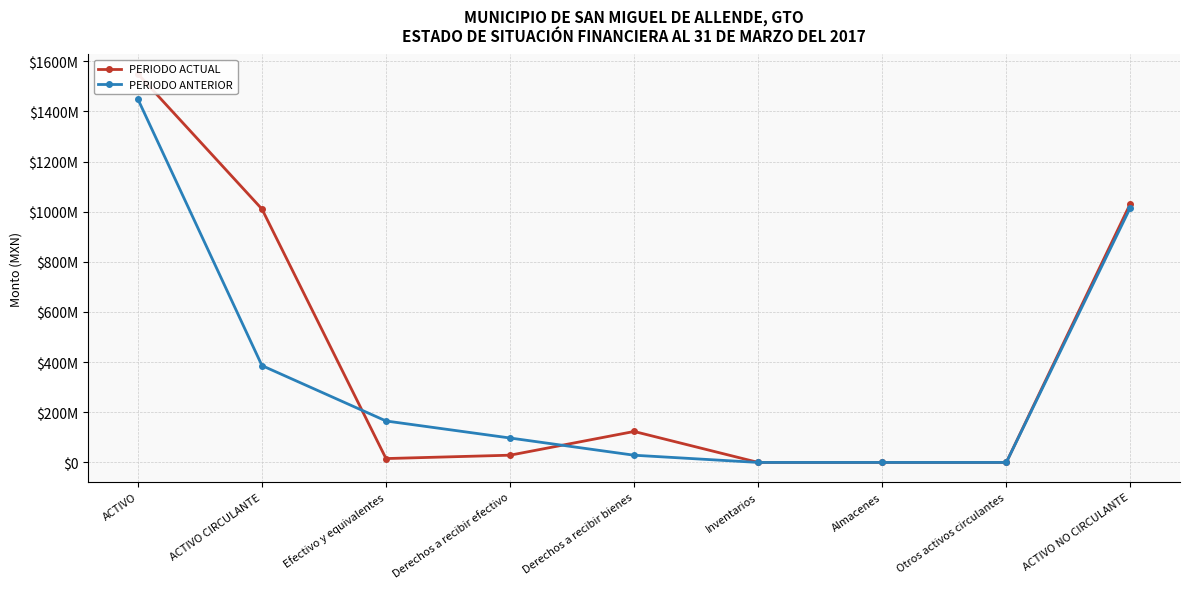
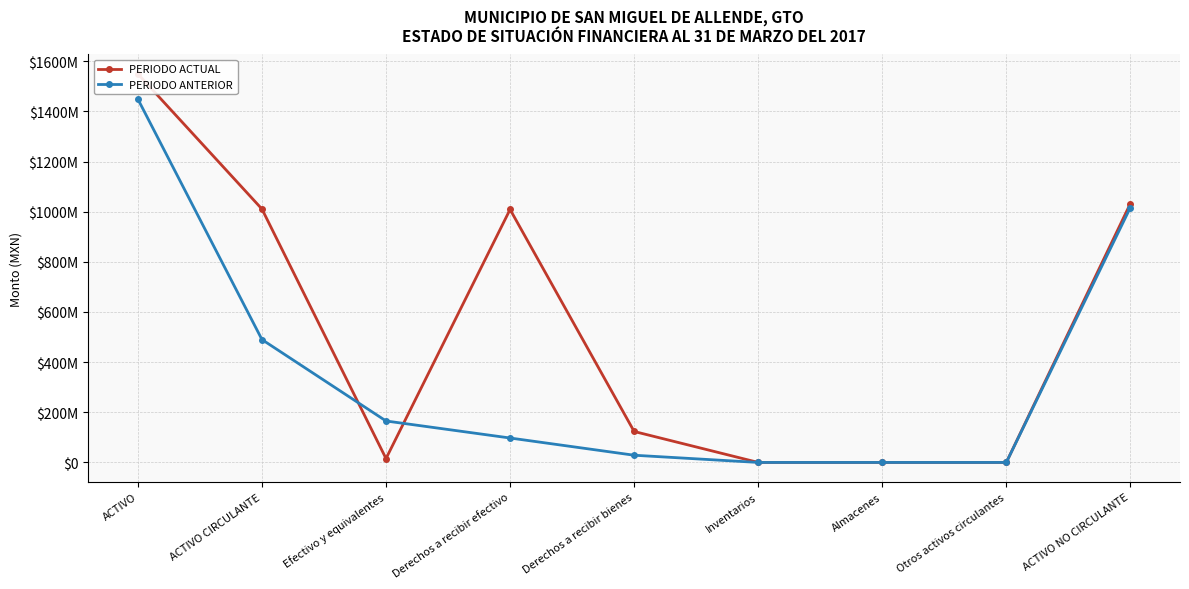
  {
    "PERIODO ACTUAL": {
      "ACTIVO CIRCULANTE": "$1010000000",
      "Efectivo y equivalentes": "$20000000",
-     "Derechos a recibir efectivo": "$30000000",
+     "Derechos a recibir efectivo": "$1010000000",
      "Derechos a recibir bienes": "$120000000",
      "ACTIVO NO CIRCULANTE": "$1030000000"
    },
    "PERIODO ANTERIOR": {
      "ACTIVO": "$1450000000",
-     "ACTIVO CIRCULANTE": "$390000000",
+     "ACTIVO CIRCULANTE": "$490000000",
      "Efectivo y equivalentes": "$170000000",
      "Derechos a recibir efectivo": "$100000000",
      "Derechos a recibir bienes": "$30000000",
      "ACTIVO NO CIRCULANTE": "$1020000000"
    }
  }
